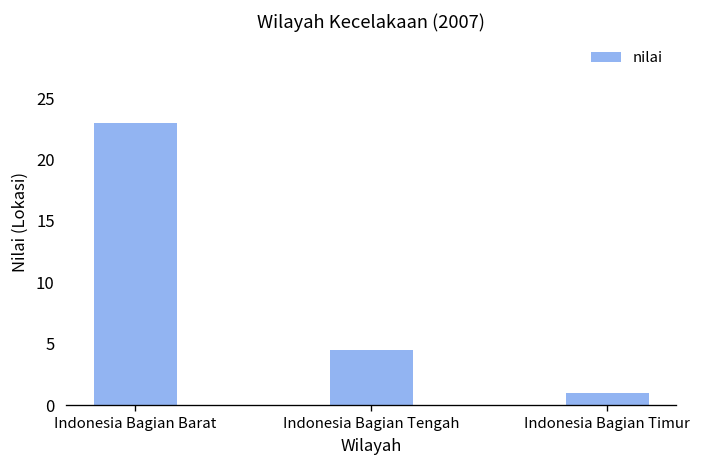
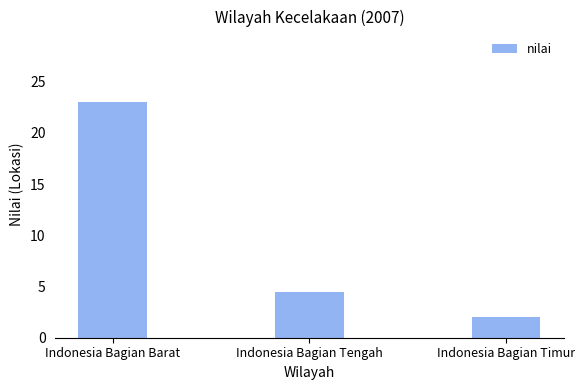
  {
    "Indonesia Bagian Barat": 23,
    "Indonesia Bagian Tengah": 4.5,
-   "Indonesia Bagian Timur": 1
+   "Indonesia Bagian Timur": 2
  }
